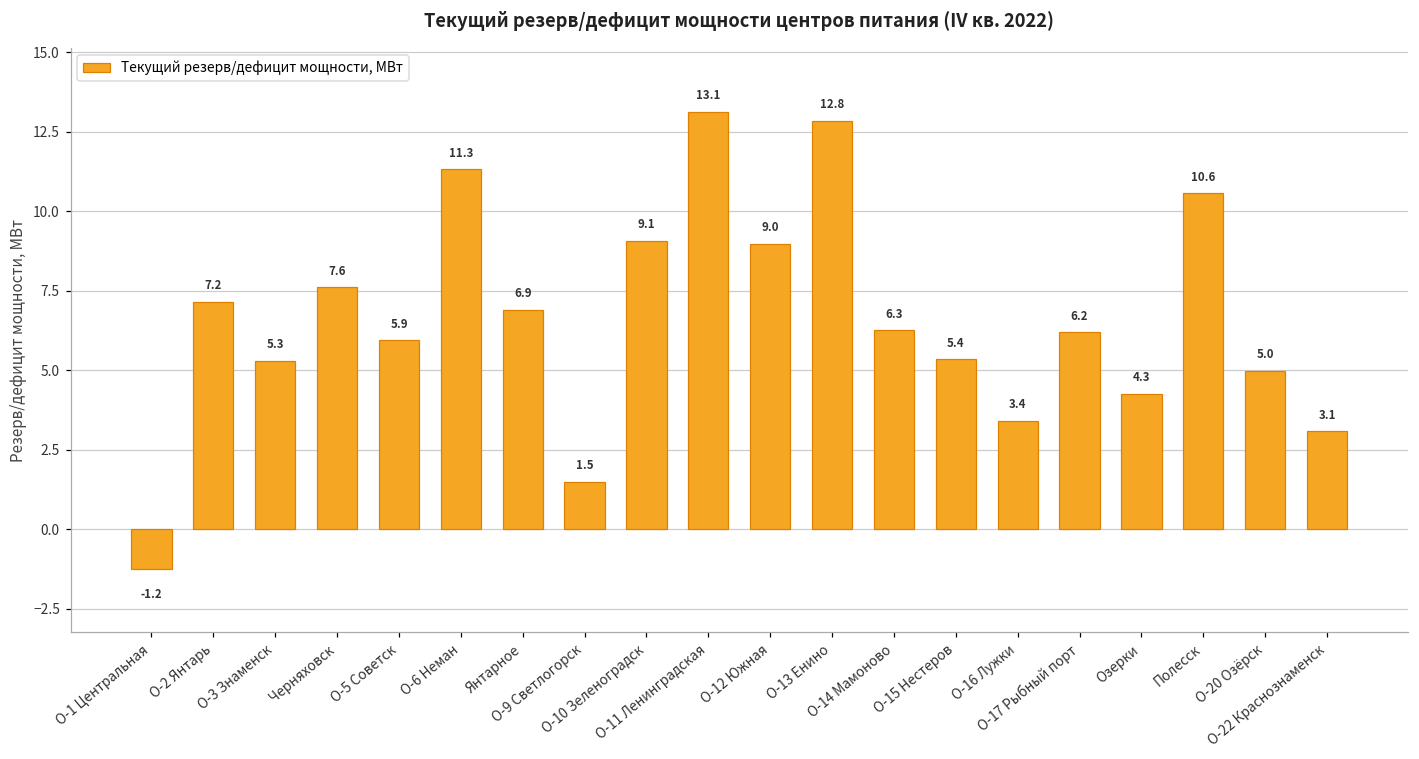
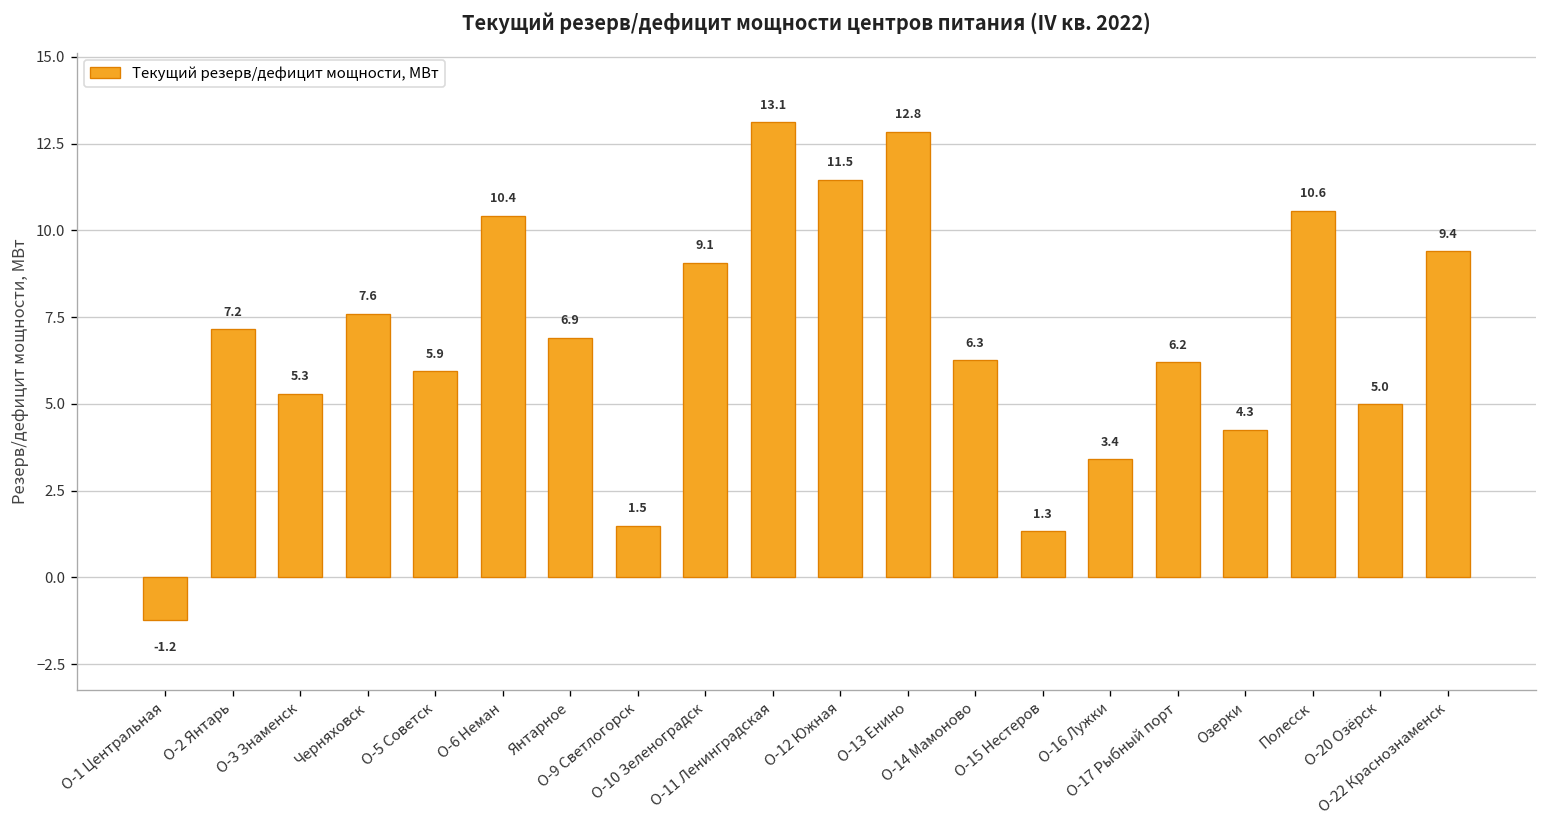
  {
    "О-1 Центральная": -1.2,
    "О-2 Янтарь": 7.2,
    "О-3 Знаменск": 5.3,
    "Черняховск": 7.6,
    "О-5 Советск": 5.9,
-   "О-6 Неман": 11.3,
+   "О-6 Неман": 10.4,
    "Янтарное": 6.9,
    "О-9 Светлогорск": 1.5,
    "О-10 Зеленоградск": 9.1,
    "О-11 Ленинградская": 13.1,
-   "О-12 Южная": 9.0,
+   "О-12 Южная": 11.5,
    "О-13 Енино": 12.8,
    "О-14 Мамоново": 6.3,
-   "О-15 Нестеров": 5.4,
+   "О-15 Нестеров": 1.3,
    "О-16 Лужки": 3.4,
    "О-17 Рыбный порт": 6.2,
    "Озерки": 4.3,
    "Полесск": 10.6,
    "О-20 Озёрск": 5.0,
-   "О-22 Краснознаменск": 3.1
+   "О-22 Краснознаменск": 9.4
  }
